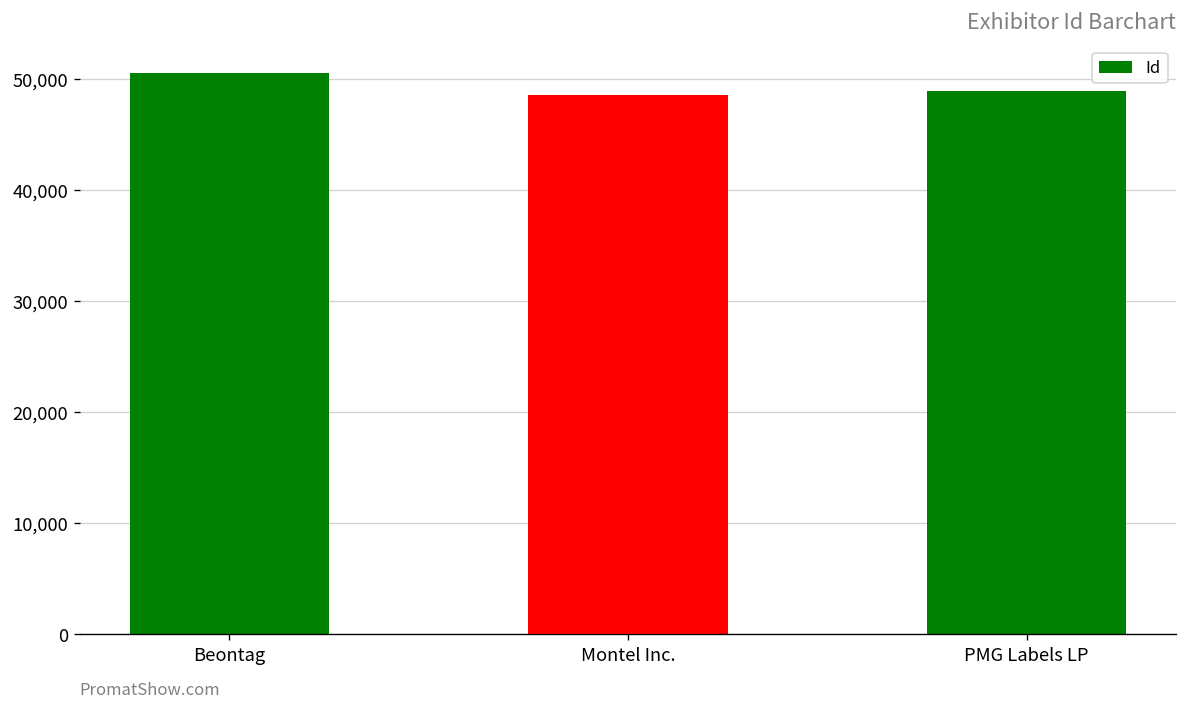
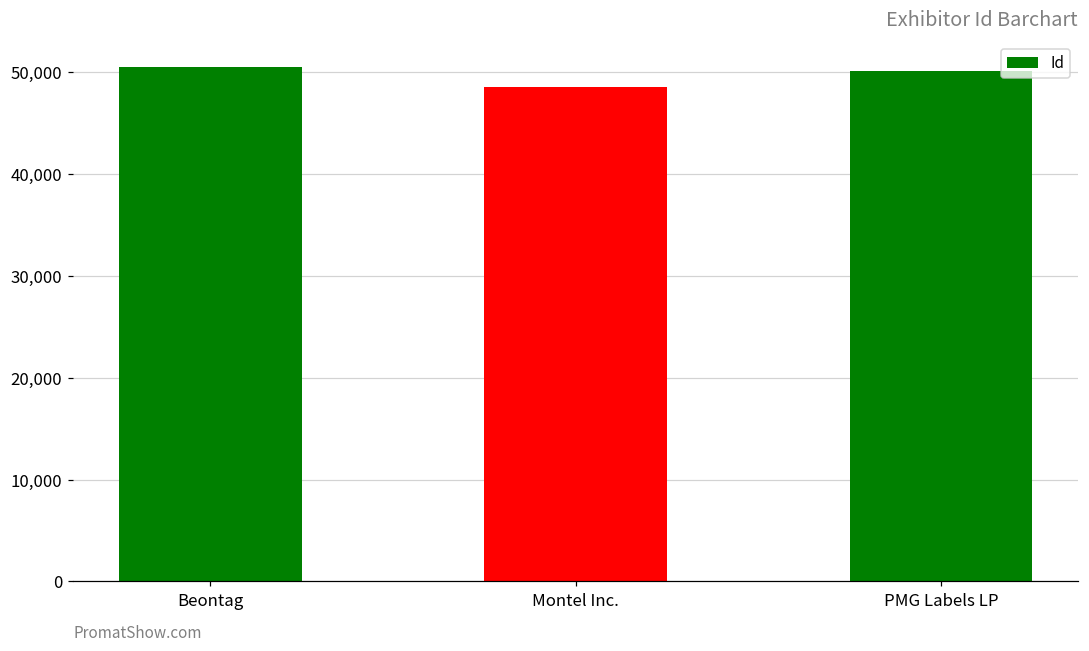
  {
    "Beontag": "51,000",
    "Montel Inc.": "49,000",
-   "PMG Labels LP": "49,000"
+   "PMG Labels LP": "50,000"
  }
